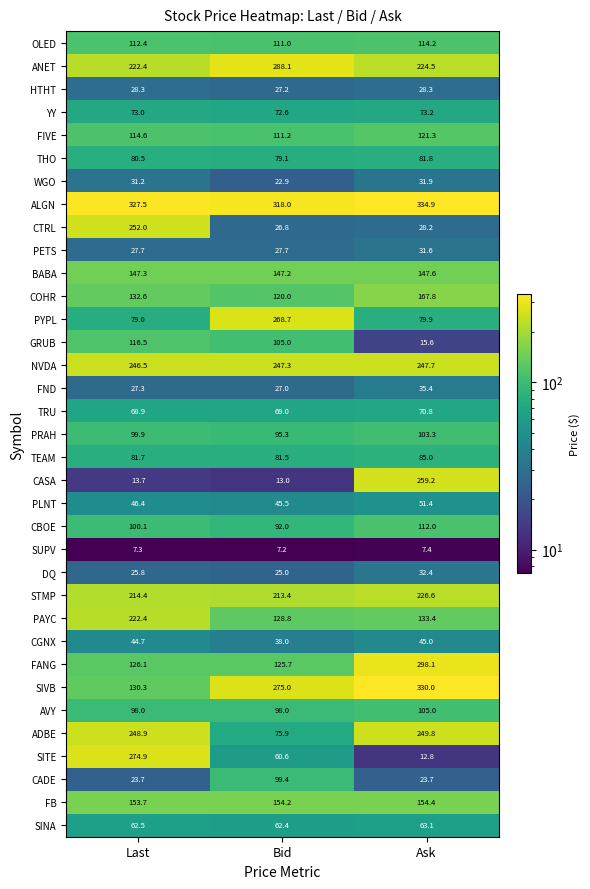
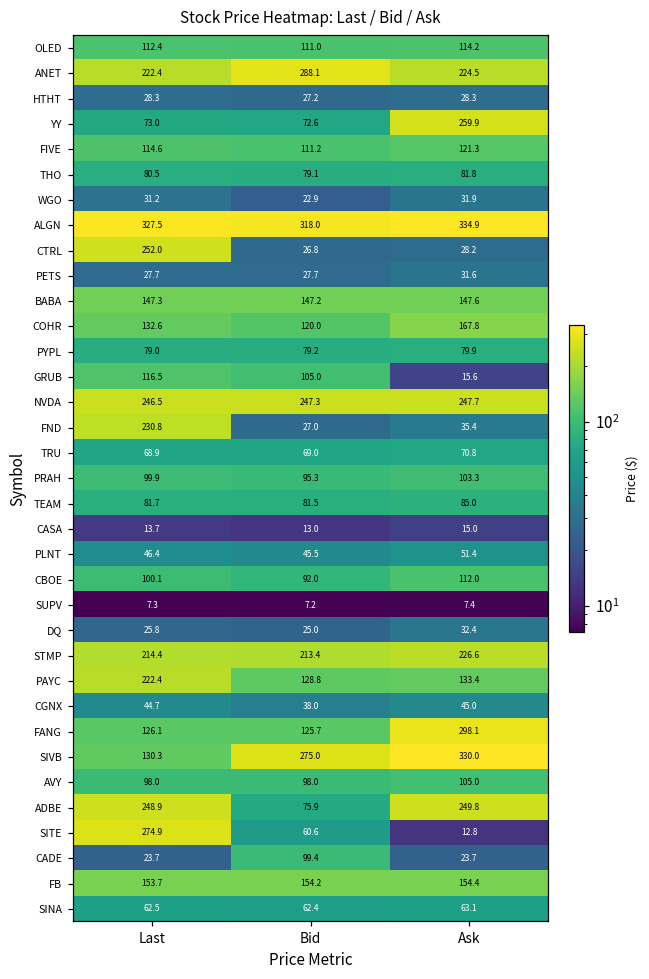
  {
    "OLED": {
      "Last": 112.4,
      "Bid": 111.0,
      "Ask": 114.2
    },
    "ANET": {
      "Last": 222.4,
      "Bid": 288.1,
      "Ask": 224.5
    },
    "HTHT": {
      "Last": 28.3,
      "Bid": 27.2,
      "Ask": 28.3
    },
    "YY": {
      "Last": 73.0,
      "Bid": 72.6,
-     "Ask": 73.2
+     "Ask": 259.9
    },
    "FIVE": {
      "Last": 114.6,
      "Bid": 111.2,
      "Ask": 121.3
    },
    "THO": {
      "Last": 80.5,
      "Bid": 79.1,
      "Ask": 81.8
    },
    "WGO": {
      "Last": 31.2,
      "Bid": 22.9,
      "Ask": 31.9
    },
    "ALGN": {
      "Last": 327.5,
      "Bid": 318.0,
      "Ask": 334.9
    },
    "CTRL": {
      "Last": 252.0,
      "Bid": 26.8,
      "Ask": 28.2
    },
    "PETS": {
      "Last": 27.7,
      "Bid": 27.7,
      "Ask": 31.6
    },
    "BABA": {
      "Last": 147.3,
      "Bid": 147.2,
      "Ask": 147.6
    },
    "COHR": {
      "Last": 132.6,
      "Bid": 120.0,
      "Ask": 167.8
    },
    "PYPL": {
      "Last": 79.0,
-     "Bid": 268.7,
+     "Bid": 79.2,
      "Ask": 79.9
    },
    "GRUB": {
      "Last": 116.5,
      "Bid": 105.0,
      "Ask": 15.6
    },
    "NVDA": {
      "Last": 246.5,
      "Bid": 247.3,
      "Ask": 247.7
    },
    "FND": {
-     "Last": 27.3,
+     "Last": 230.8,
      "Bid": 27.0,
      "Ask": 35.4
    },
    "TRU": {
      "Last": 68.9,
      "Bid": 69.0,
      "Ask": 70.8
    },
    "PRAH": {
      "Last": 99.9,
      "Bid": 95.3,
      "Ask": 103.3
    },
    "TEAM": {
      "Last": 81.7,
      "Bid": 81.5,
      "Ask": 85.0
    },
    "CASA": {
      "Last": 13.7,
      "Bid": 13.0,
-     "Ask": 259.2
+     "Ask": 15.0
    },
    "PLNT": {
      "Last": 46.4,
      "Bid": 45.5,
      "Ask": 51.4
    },
    "CBOE": {
      "Last": 100.1,
      "Bid": 92.0,
      "Ask": 112.0
    },
    "SUPV": {
      "Last": 7.3,
      "Bid": 7.2,
      "Ask": 7.4
    },
    "DQ": {
      "Last": 25.8,
      "Bid": 25.0,
      "Ask": 32.4
    },
    "STMP": {
      "Last": 214.4,
      "Bid": 213.4,
      "Ask": 226.6
    },
    "PAYC": {
      "Last": 222.4,
      "Bid": 128.8,
      "Ask": 133.4
    },
    "CGNX": {
      "Last": 44.7,
      "Bid": 38.0,
      "Ask": 45.0
    },
    "FANG": {
      "Last": 126.1,
      "Bid": 125.7,
      "Ask": 298.1
    },
    "SIVB": {
      "Last": 130.3,
      "Bid": 275.0,
      "Ask": 330.0
    },
    "AVY": {
      "Last": 98.0,
      "Bid": 98.0,
      "Ask": 105.0
    },
    "ADBE": {
      "Last": 248.9,
      "Bid": 75.9,
      "Ask": 249.8
    },
    "SITE": {
      "Last": 274.9,
      "Bid": 60.6,
      "Ask": 12.8
    },
    "CADE": {
      "Last": 23.7,
      "Bid": 99.4,
      "Ask": 23.7
    },
    "FB": {
      "Last": 153.7,
      "Bid": 154.2,
      "Ask": 154.4
    },
    "SINA": {
      "Last": 62.5,
      "Bid": 62.4,
      "Ask": 63.1
    }
  }
